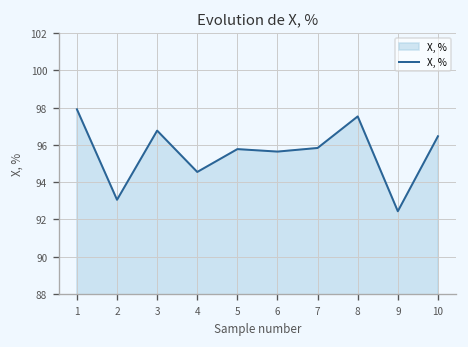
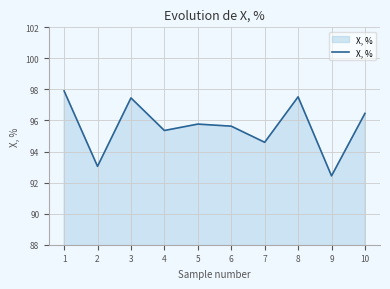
  {
    "1": 97.9,
    "2": 93.0,
-   "3": 96.8,
-   "4": 94.5,
+   "3": 97.5,
+   "4": 95.4,
    "5": 95.8,
    "6": 95.6,
-   "7": 95.8,
+   "7": 94.6,
    "8": 97.5,
    "9": 92.4,
    "10": 96.5
  }
